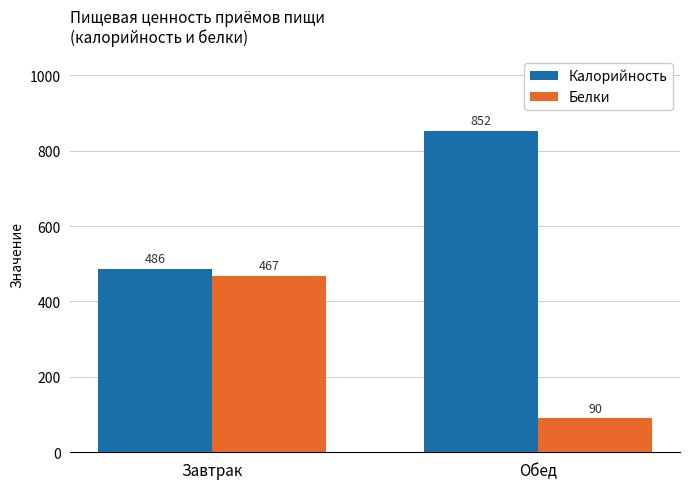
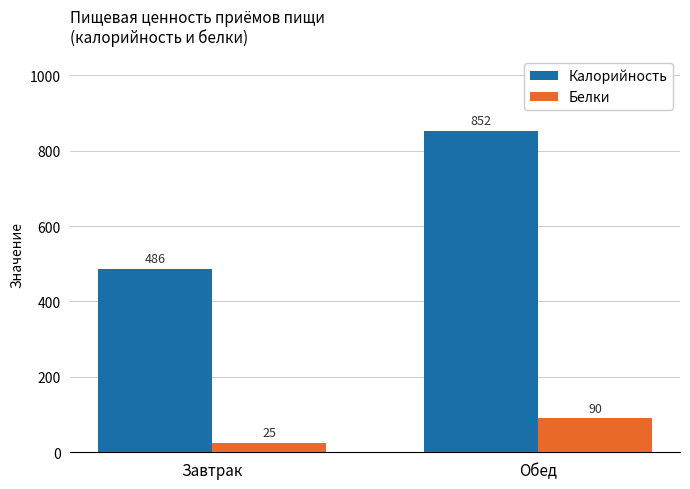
  {
    "Калорийность": {
      "Завтрак": 486,
      "Обед": 852
    },
    "Белки": {
-     "Завтрак": 467,
+     "Завтрак": 25,
      "Обед": 90
    }
  }
